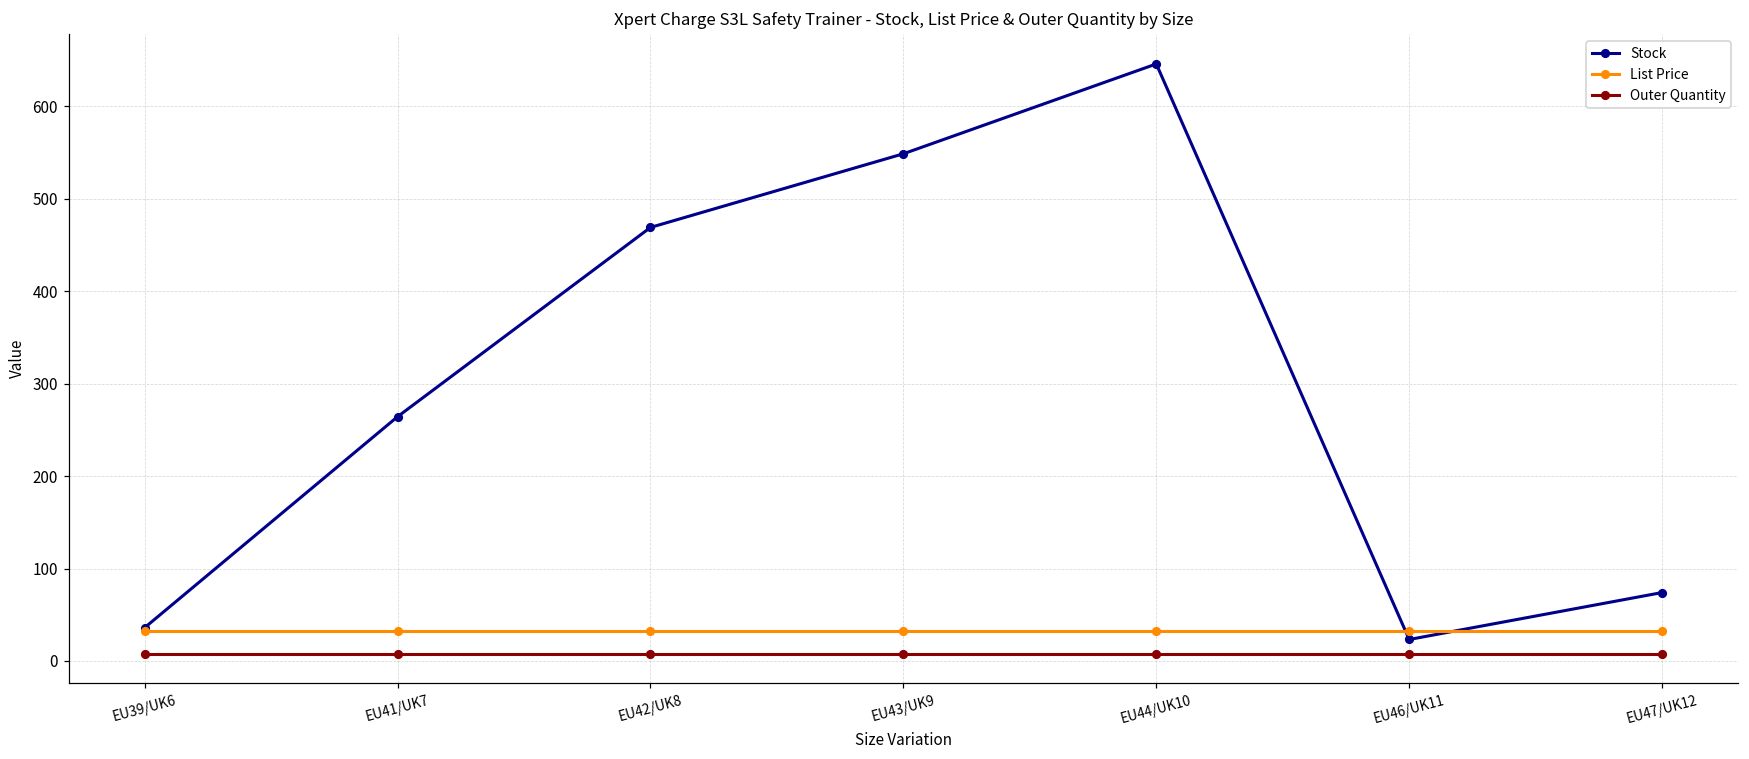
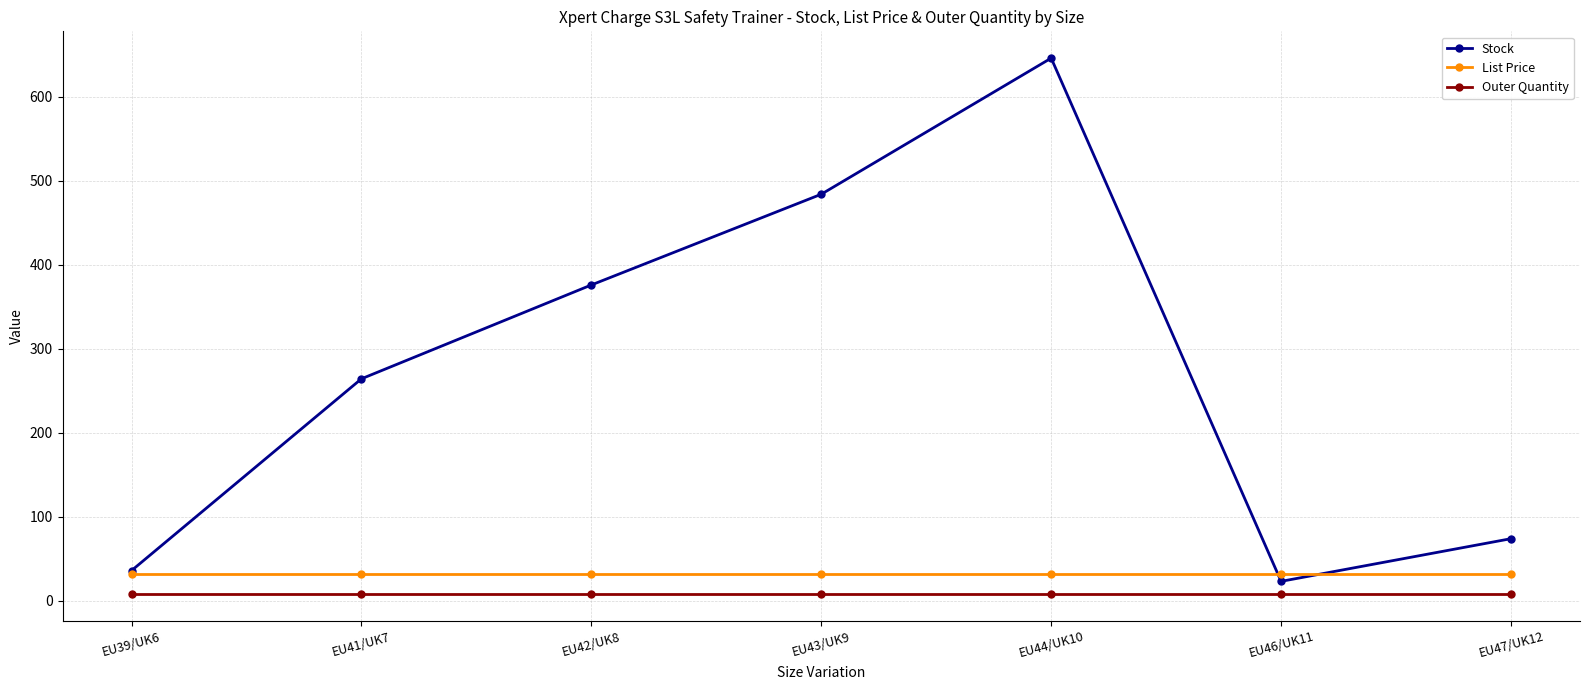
  {
    "Stock": {
      "EU39/UK6": 40,
      "EU41/UK7": 260,
-     "EU42/UK8": 470,
-     "EU43/UK9": 550,
+     "EU42/UK8": 380,
+     "EU43/UK9": 480,
      "EU44/UK10": 650,
      "EU46/UK11": 20,
      "EU47/UK12": 70
    },
    "List Price": {
      "EU39/UK6": 30,
      "EU41/UK7": 30,
      "EU42/UK8": 30,
      "EU43/UK9": 30,
      "EU44/UK10": 30,
      "EU46/UK11": 30,
      "EU47/UK12": 30
    },
    "Outer Quantity": {
      "EU39/UK6": 10,
      "EU41/UK7": 10,
      "EU42/UK8": 10,
      "EU43/UK9": 10,
      "EU44/UK10": 10,
      "EU46/UK11": 10,
      "EU47/UK12": 10
    }
  }
